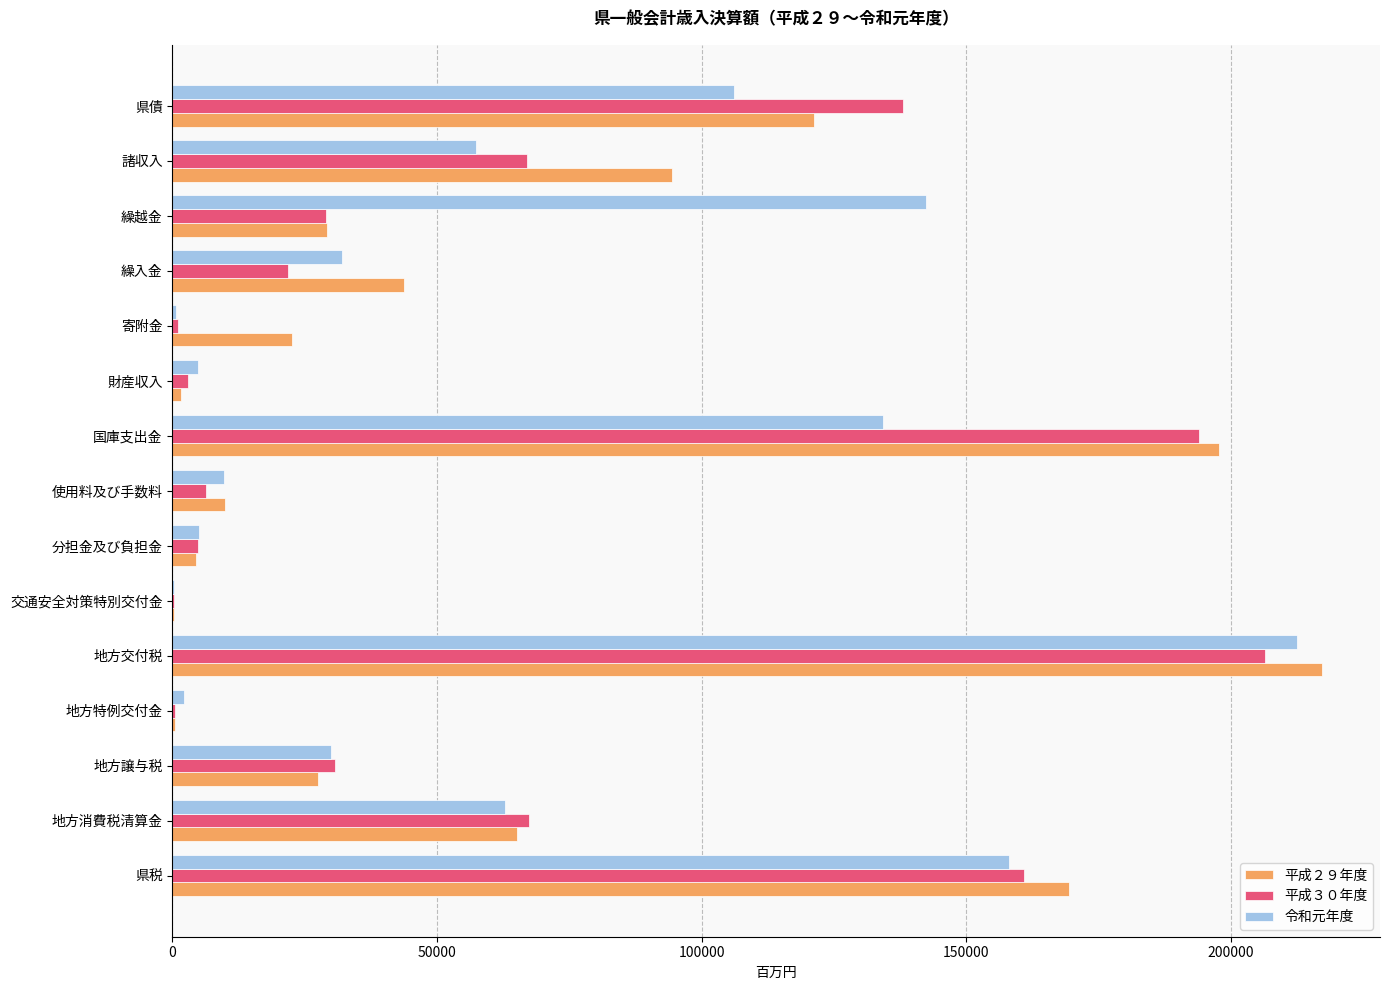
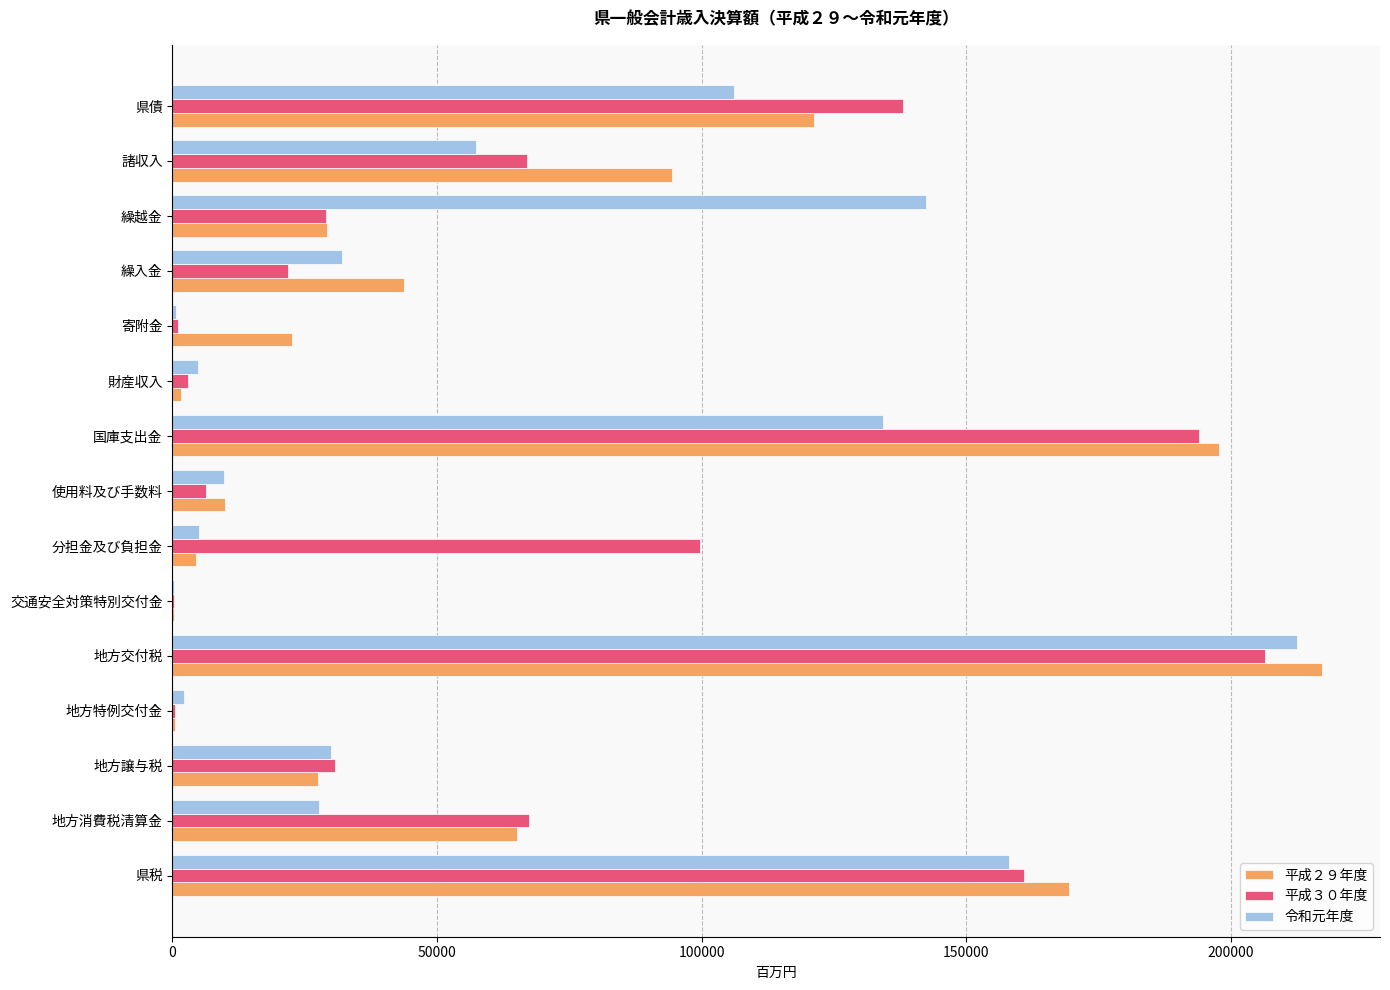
  {
    "平成２９年度": {
      "県債": 121000,
      "諸収入": 94000,
      "繰越金": 29000,
      "繰入金": 44000,
      "寄附金": 23000,
      "財産収入": 2000,
      "国庫支出金": 198000,
      "使用料及び手数料": 10000,
      "分担金及び負担金": 5000,
      "地方交付税": 217000,
      "地方譲与税": 28000,
      "地方消費税清算金": 65000,
      "県税": 169000
    },
    "平成３０年度": {
      "県債": 138000,
      "諸収入": 67000,
      "繰越金": 29000,
      "繰入金": 22000,
      "寄附金": 1000,
      "財産収入": 3000,
      "国庫支出金": 194000,
      "使用料及び手数料": 6000,
-     "分担金及び負担金": 5000,
+     "分担金及び負担金": 100000,
      "地方交付税": 207000,
      "地方特例交付金": 1000,
      "地方譲与税": 31000,
      "地方消費税清算金": 67000,
      "県税": 161000
    },
    "令和元年度": {
      "県債": 106000,
      "諸収入": 57000,
      "繰越金": 142000,
      "繰入金": 32000,
      "寄附金": 1000,
      "財産収入": 5000,
      "国庫支出金": 134000,
      "使用料及び手数料": 10000,
      "分担金及び負担金": 5000,
      "地方交付税": 213000,
      "地方特例交付金": 2000,
      "地方譲与税": 30000,
-     "地方消費税清算金": 63000,
+     "地方消費税清算金": 28000,
      "県税": 158000
    }
  }
